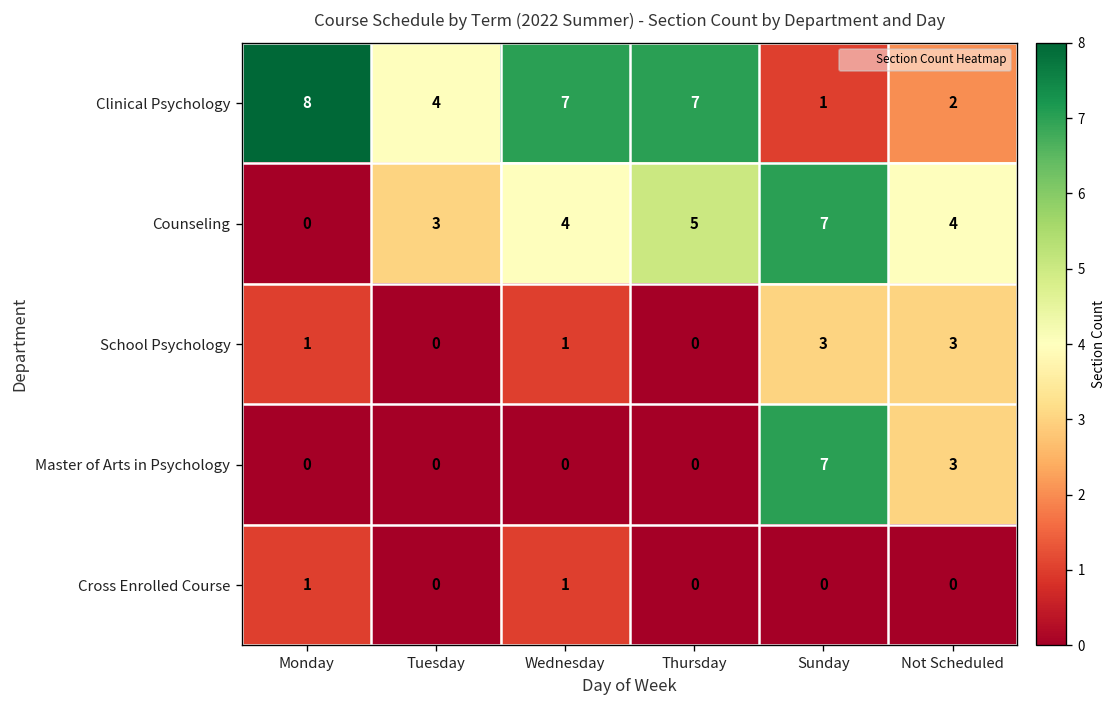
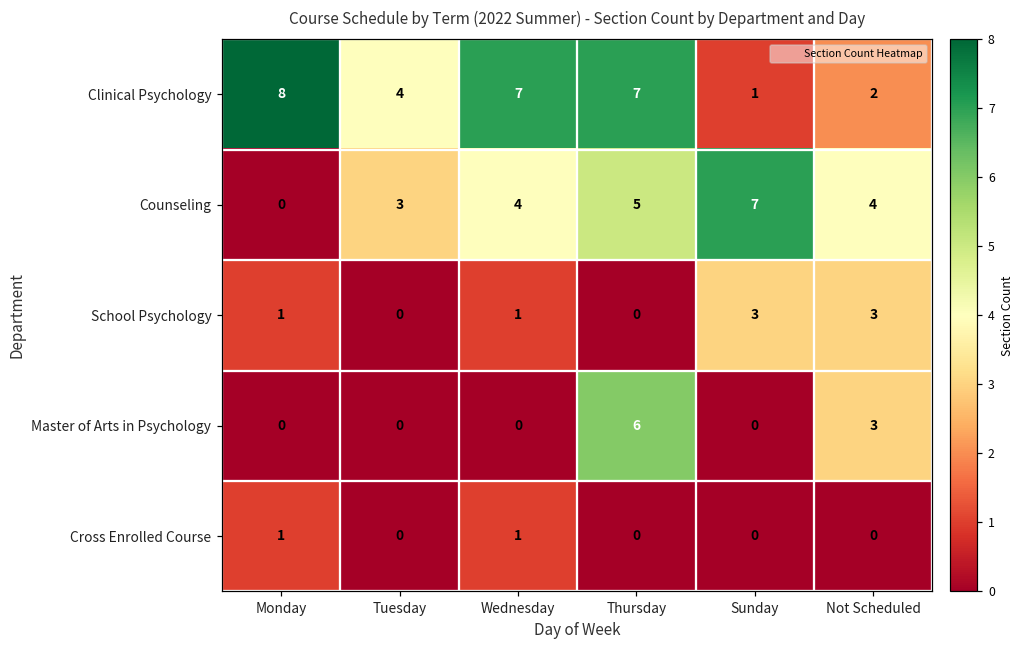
  {
    "Clinical Psychology": {
      "Monday": 8,
      "Tuesday": 4,
      "Wednesday": 7,
      "Thursday": 7,
      "Sunday": 1,
      "Not Scheduled": 2
    },
    "Counseling": {
      "Monday": 0,
      "Tuesday": 3,
      "Wednesday": 4,
      "Thursday": 5,
      "Sunday": 7,
      "Not Scheduled": 4
    },
    "School Psychology": {
      "Monday": 1,
      "Tuesday": 0,
      "Wednesday": 1,
      "Thursday": 0,
      "Sunday": 3,
      "Not Scheduled": 3
    },
    "Master of Arts in Psychology": {
      "Monday": 0,
      "Tuesday": 0,
      "Wednesday": 0,
-     "Thursday": 0,
-     "Sunday": 7,
+     "Thursday": 6,
+     "Sunday": 0,
      "Not Scheduled": 3
    },
    "Cross Enrolled Course": {
      "Monday": 1,
      "Tuesday": 0,
      "Wednesday": 1,
      "Thursday": 0,
      "Sunday": 0,
      "Not Scheduled": 0
    }
  }
